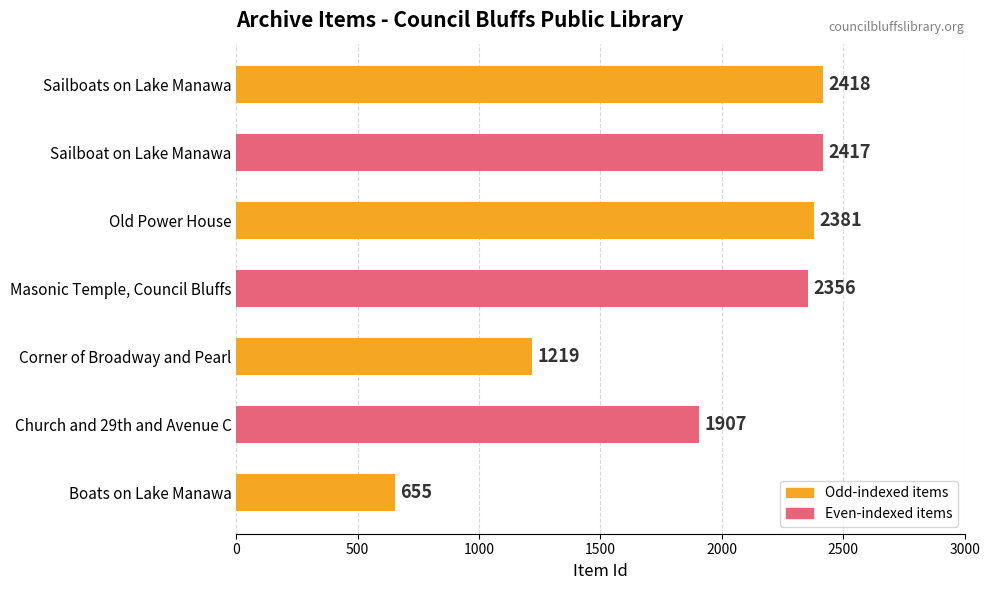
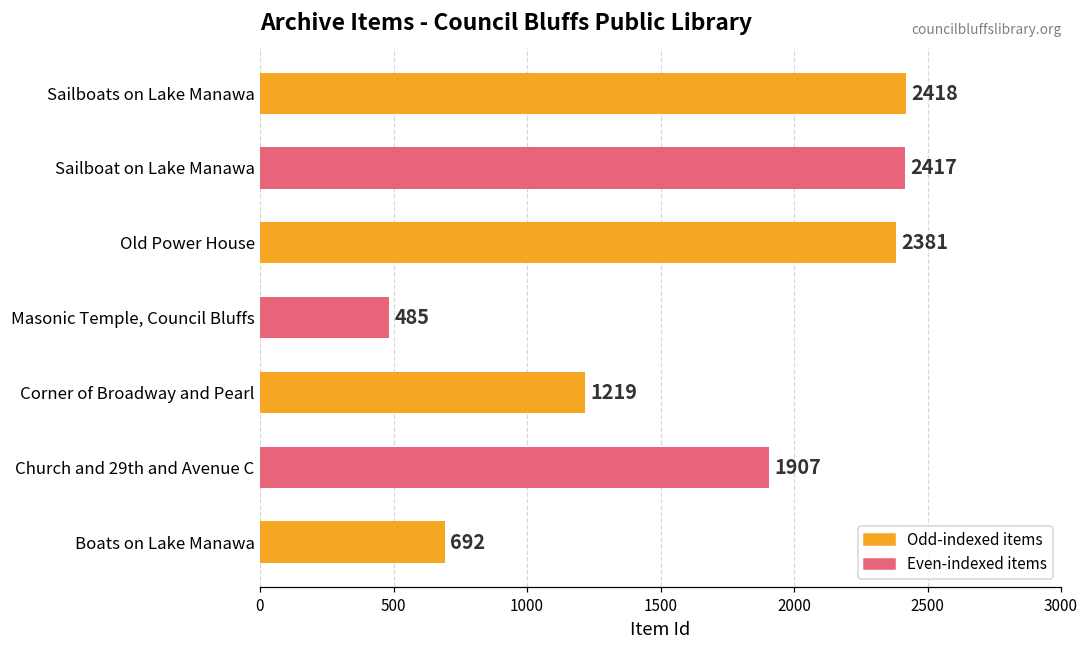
  {
    "Sailboats on Lake Manawa": 2418,
    "Sailboat on Lake Manawa": 2417,
    "Old Power House": 2381,
-   "Masonic Temple, Council Bluffs": 2356,
+   "Masonic Temple, Council Bluffs": 485,
    "Corner of Broadway and Pearl": 1219,
    "Church and 29th and Avenue C": 1907,
-   "Boats on Lake Manawa": 655
+   "Boats on Lake Manawa": 692
  }
